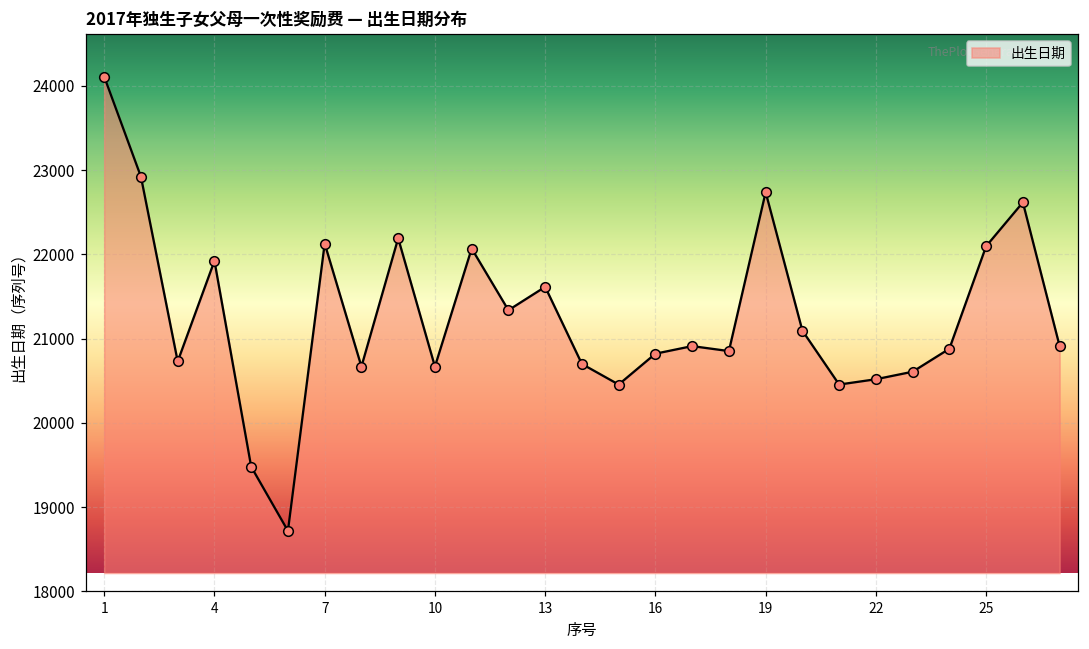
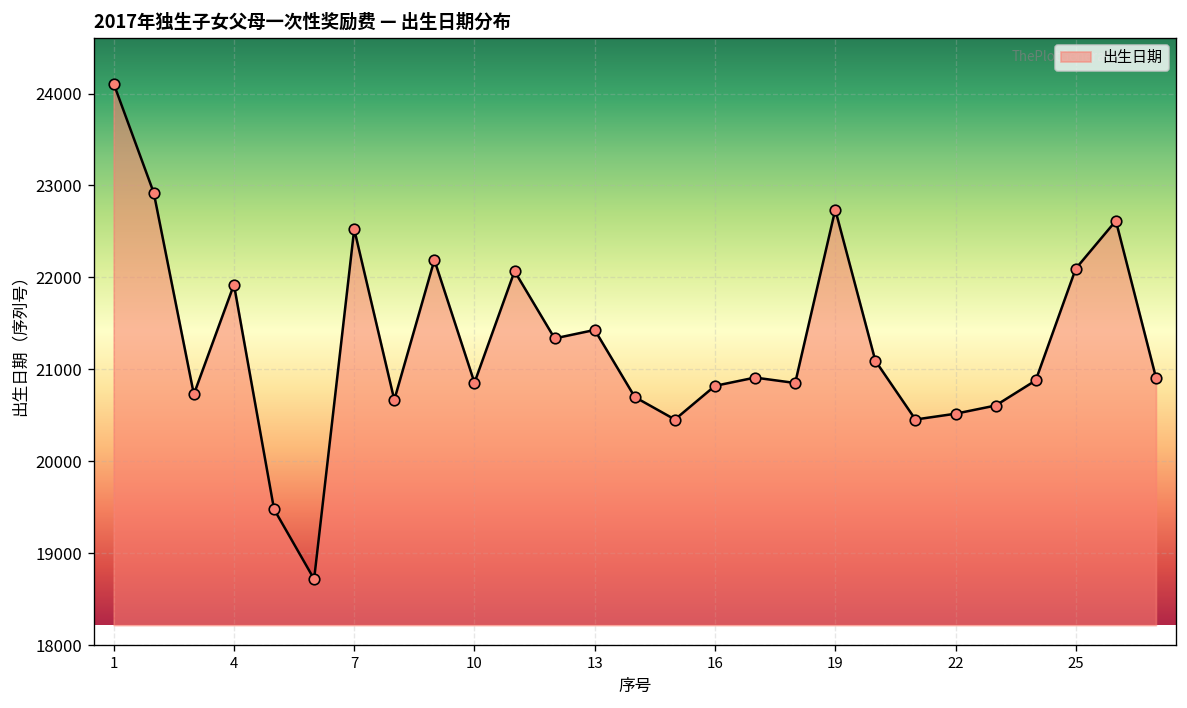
  {
    "1": 24100,
    "4": 21900,
-   "7": 22100,
-   "10": 20700,
-   "13": 21600,
+   "7": 22500,
+   "10": 20900,
+   "13": 21400,
    "16": 20800,
    "19": 22700,
    "22": 20500,
    "25": 22100
  }
